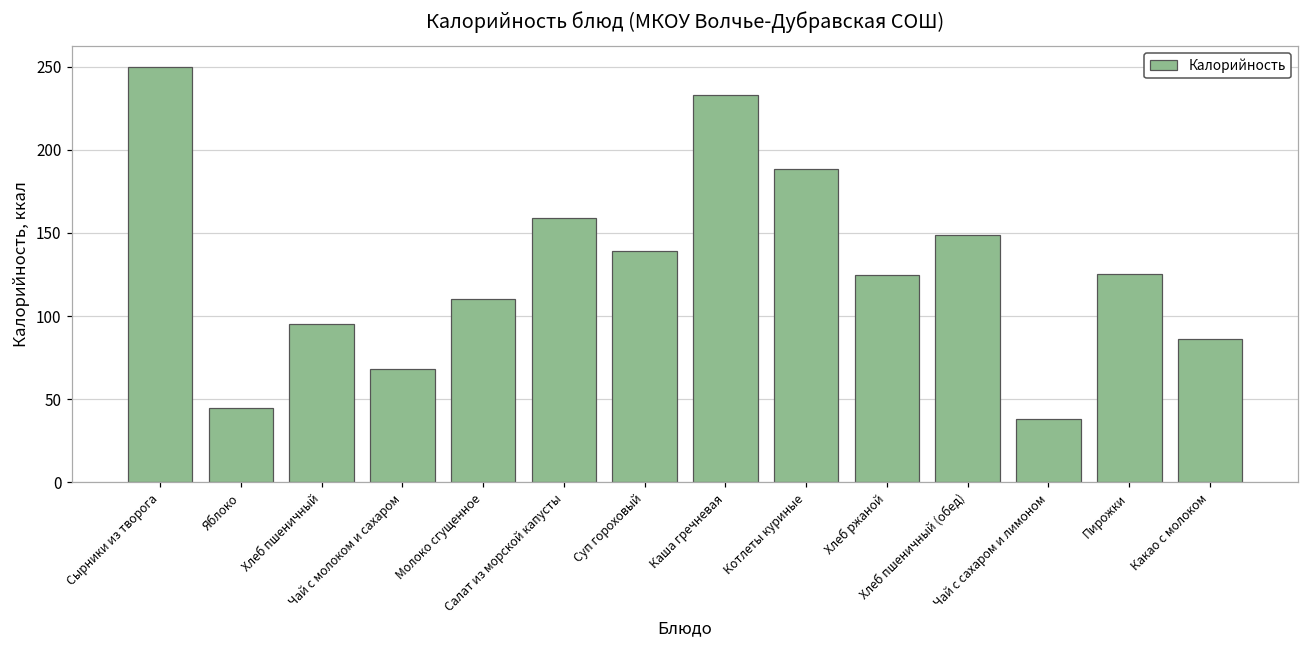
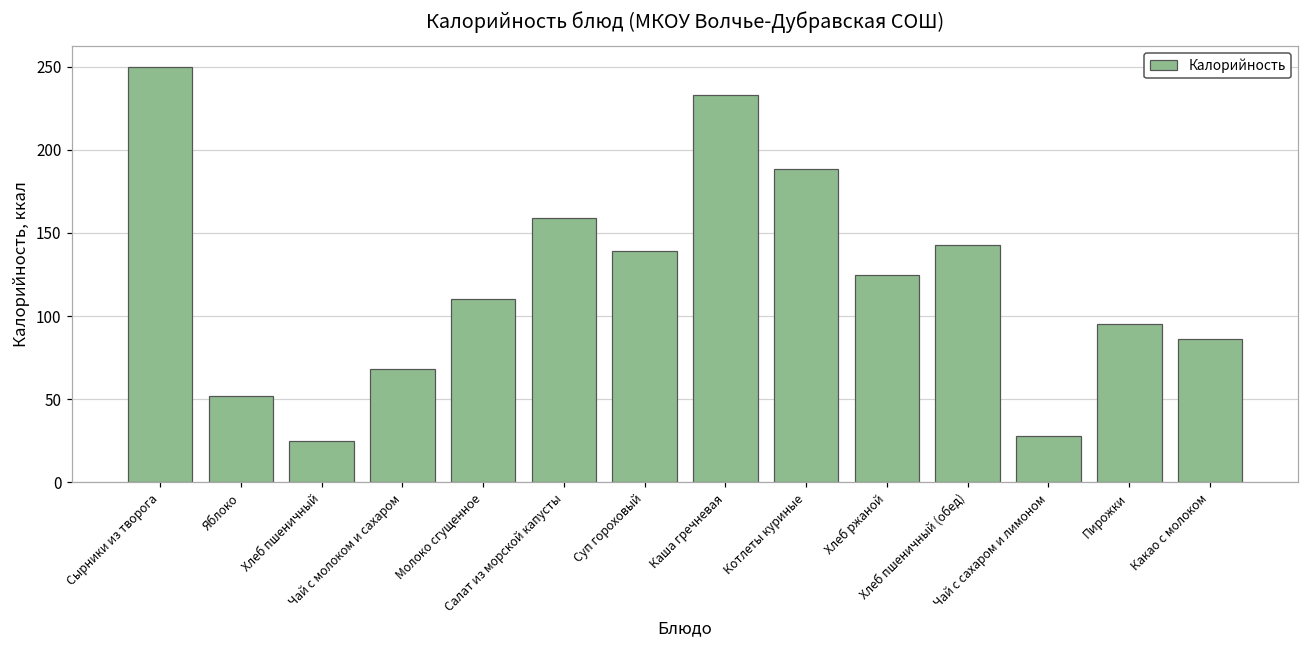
  {
    "Сырники из творога": 250,
-   "Яблоко": 44,
-   "Хлеб пшеничный": 95,
+   "Яблоко": 52,
+   "Хлеб пшеничный": 25,
    "Чай с молоком и сахаром": 68,
    "Молоко сгущенное": 110,
    "Салат из морской капусты": 159,
    "Суп гороховый": 139,
    "Каша гречневая": 233,
    "Котлеты куриные": 188,
    "Хлеб ржаной": 125,
-   "Хлеб пшеничный (обед)": 149,
-   "Чай с сахаром и лимоном": 38,
-   "Пирожки": 125,
+   "Хлеб пшеничный (обед)": 143,
+   "Чай с сахаром и лимоном": 28,
+   "Пирожки": 95,
    "Какао с молоком": 86
  }
